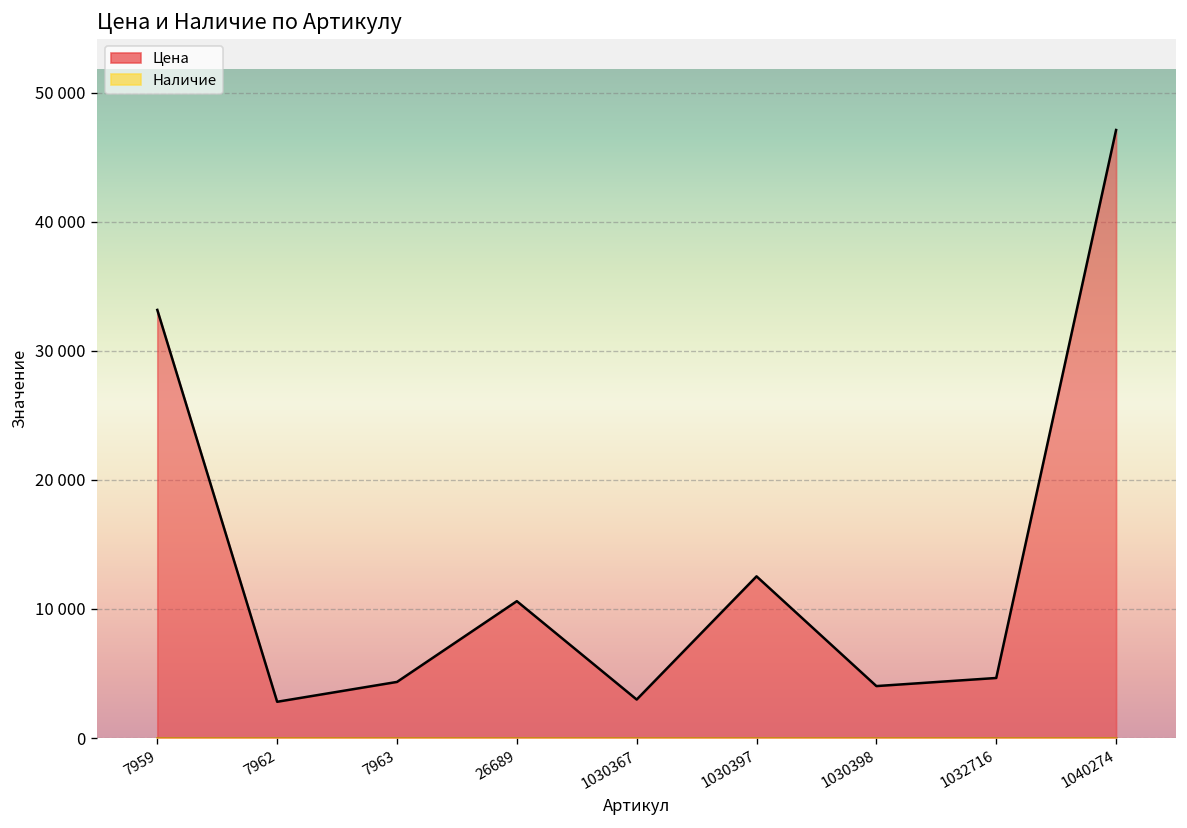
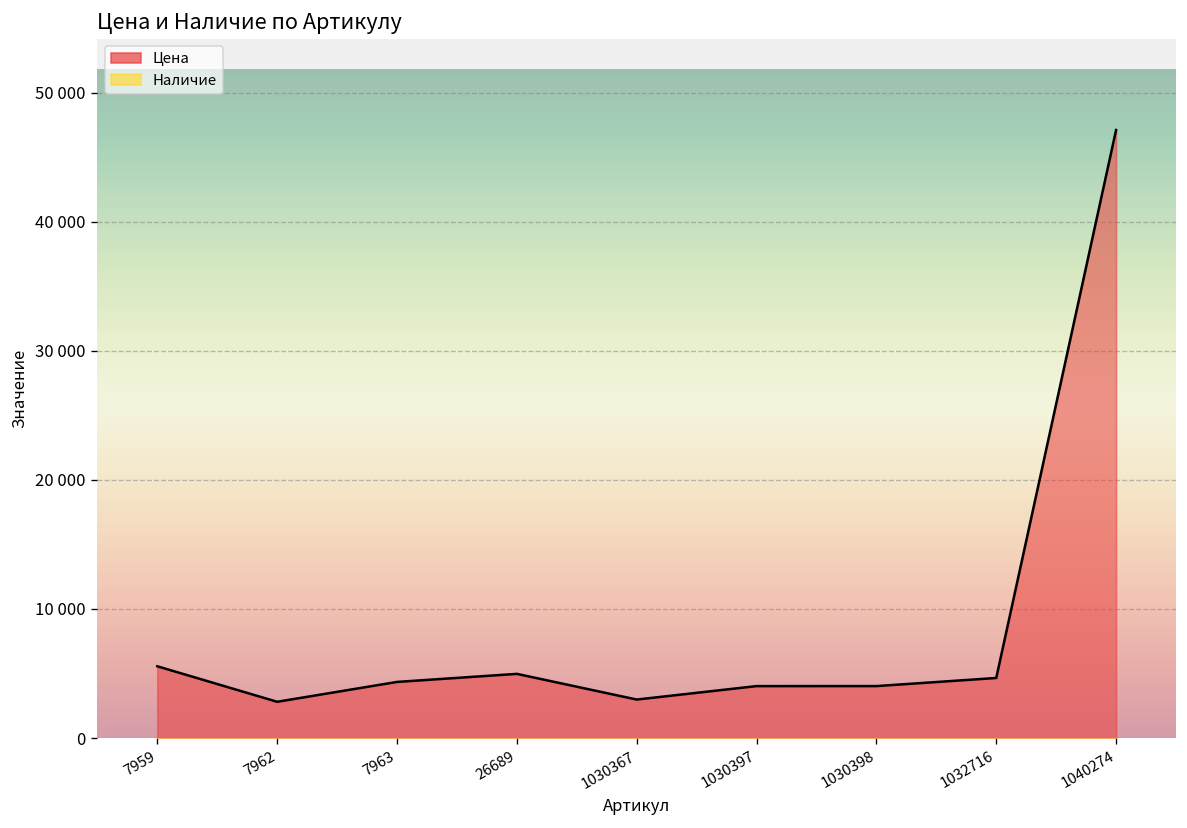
  {
    "Цена": {
-     "7959": 33200,
+     "7959": 5600,
      "7962": 2800,
      "7963": 4300,
-     "26689": 10600,
+     "26689": 5000,
      "1030367": 3000,
-     "1030397": 12500,
+     "1030397": 4000,
      "1030398": 4000,
      "1032716": 4700,
      "1040274": 47100
    },
    "Наличие": {
      "7959": 0,
      "7962": 0,
      "7963": 0,
      "26689": 0,
      "1030367": 0,
      "1030397": 0,
      "1030398": 0,
      "1032716": 0,
      "1040274": 0
    }
  }
